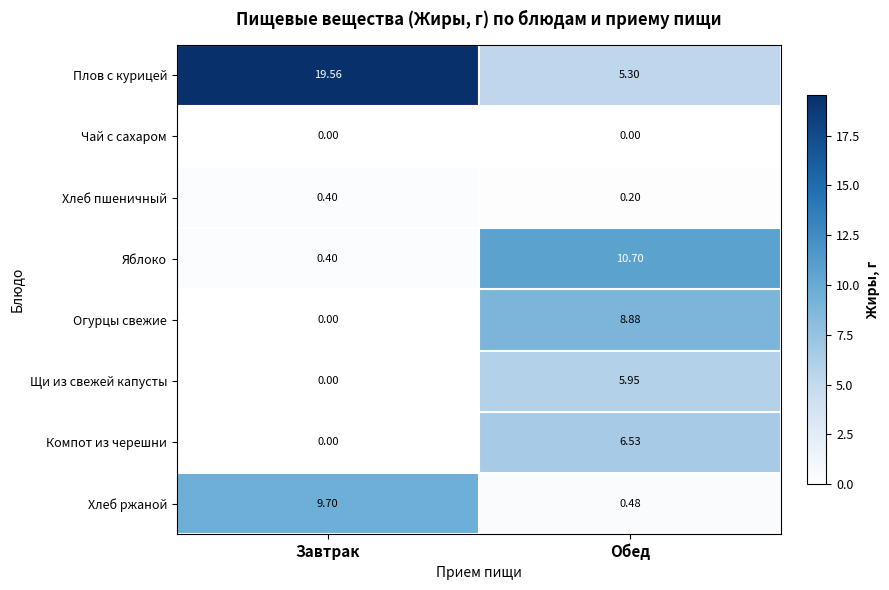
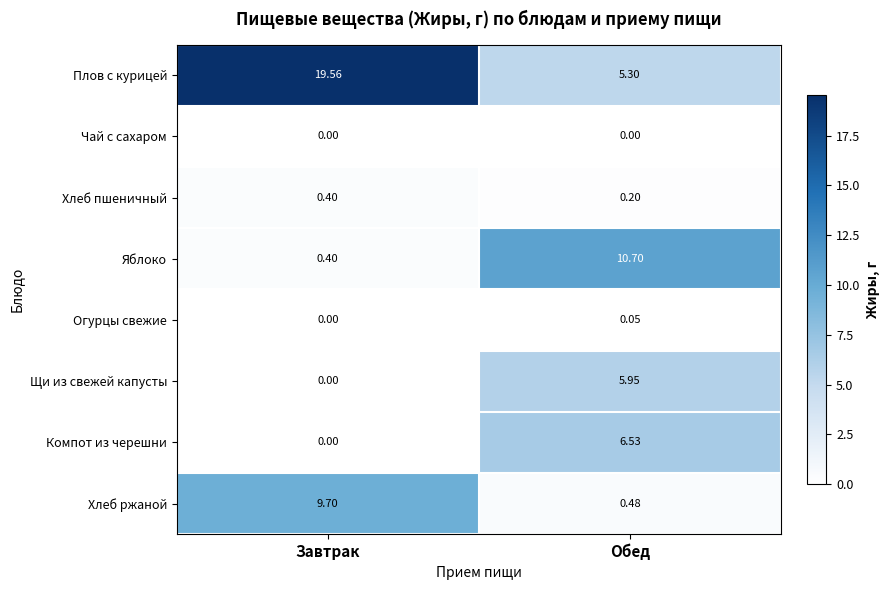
  {
    "Плов с курицей": {
      "Завтрак": 19.56,
      "Обед": 5.30
    },
    "Чай с сахаром": {
      "Завтрак": 0.00,
      "Обед": 0.00
    },
    "Хлеб пшеничный": {
      "Завтрак": 0.40,
      "Обед": 0.20
    },
    "Яблоко": {
      "Завтрак": 0.40,
      "Обед": 10.70
    },
    "Огурцы свежие": {
      "Завтрак": 0.00,
-     "Обед": 8.88
+     "Обед": 0.05
    },
    "Щи из свежей капусты": {
      "Завтрак": 0.00,
      "Обед": 5.95
    },
    "Компот из черешни": {
      "Завтрак": 0.00,
      "Обед": 6.53
    },
    "Хлеб ржаной": {
      "Завтрак": 9.70,
      "Обед": 0.48
    }
  }
